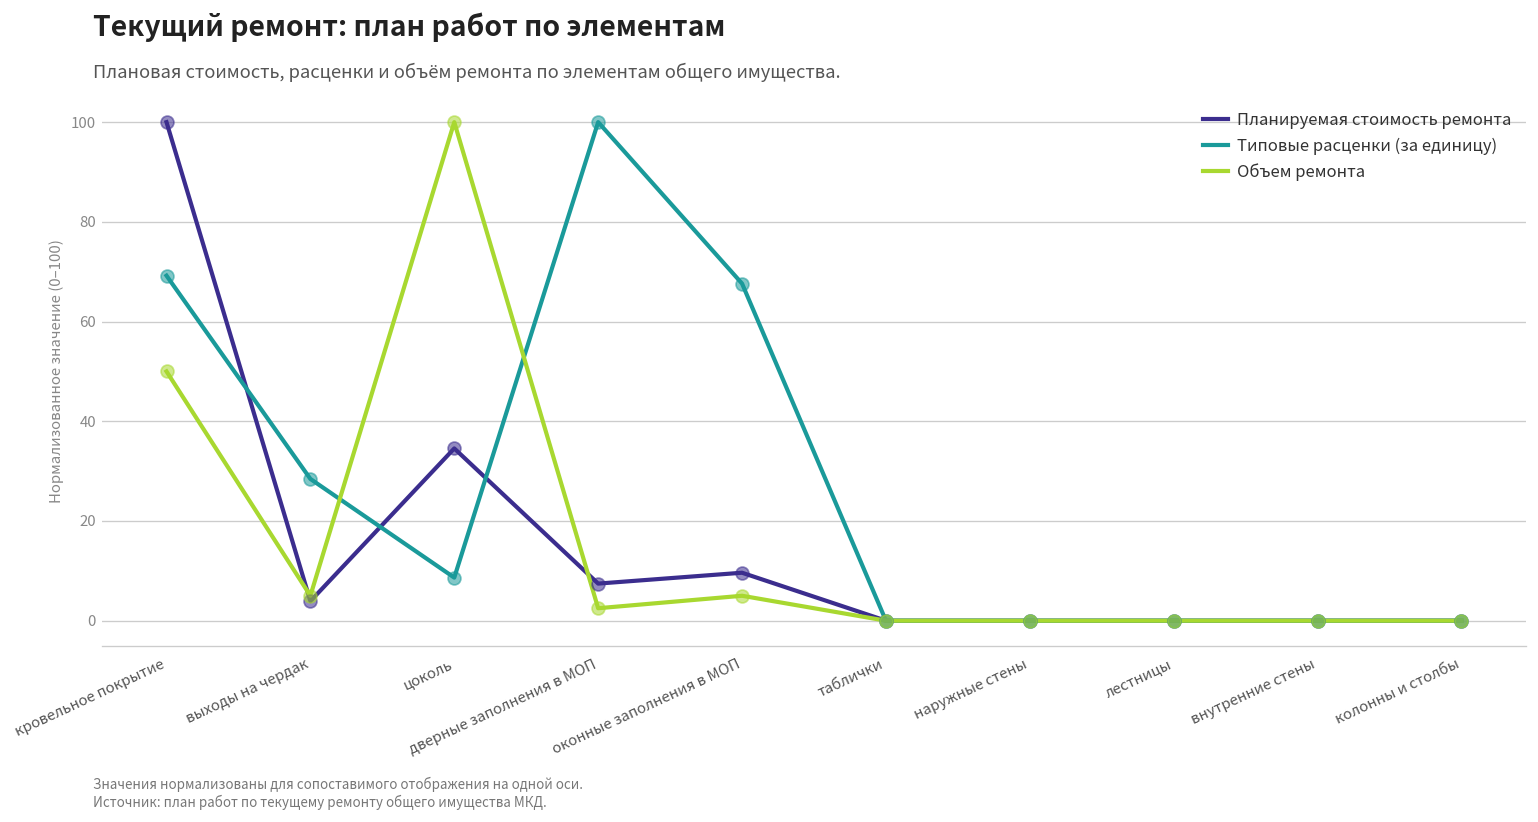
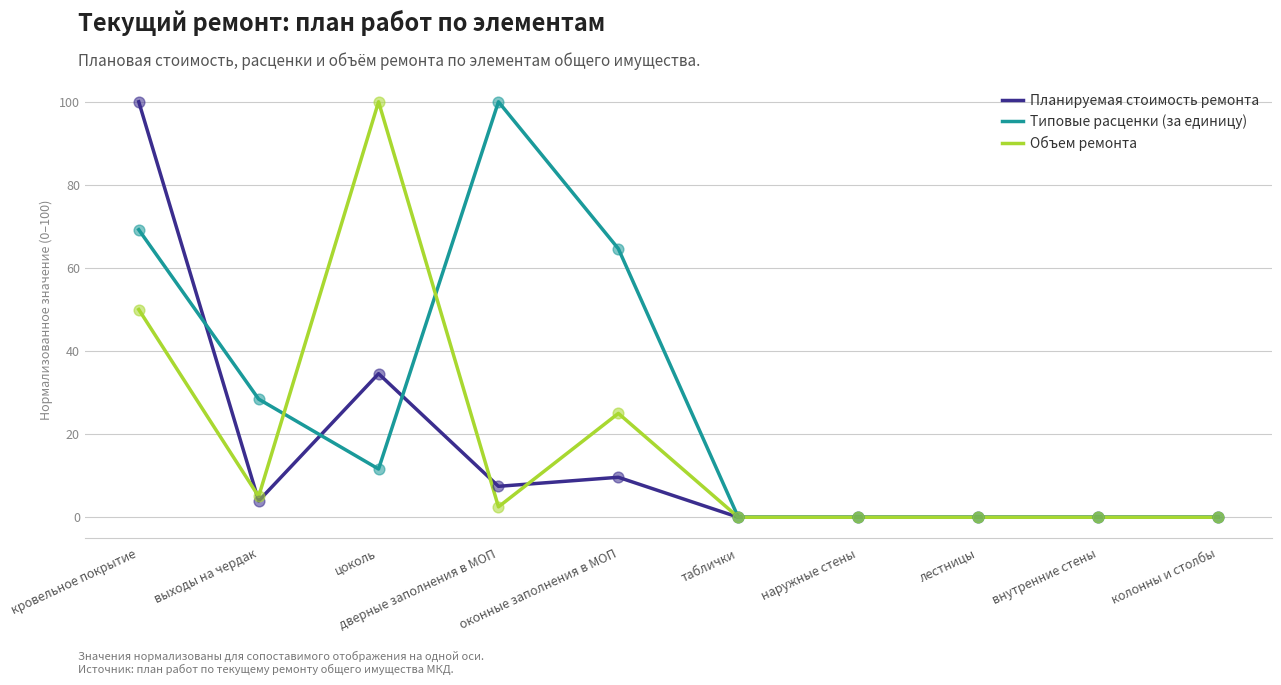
  {
    "Планируемая стоимость ремонта": {
      "кровельное покрытие": 100,
      "выходы на чердак": 4,
      "цоколь": 35,
      "дверные заполнения в МОП": 7,
      "оконные заполнения в МОП": 10
    },
    "Типовые расценки (за единицу)": {
      "кровельное покрытие": 69,
      "выходы на чердак": 28,
-     "цоколь": 9,
+     "цоколь": 12,
      "дверные заполнения в МОП": 100,
-     "оконные заполнения в МОП": 68
+     "оконные заполнения в МОП": 65
    },
    "Объем ремонта": {
      "кровельное покрытие": 50,
      "выходы на чердак": 5,
      "цоколь": 100,
      "дверные заполнения в МОП": 3,
-     "оконные заполнения в МОП": 5
+     "оконные заполнения в МОП": 25
    }
  }
